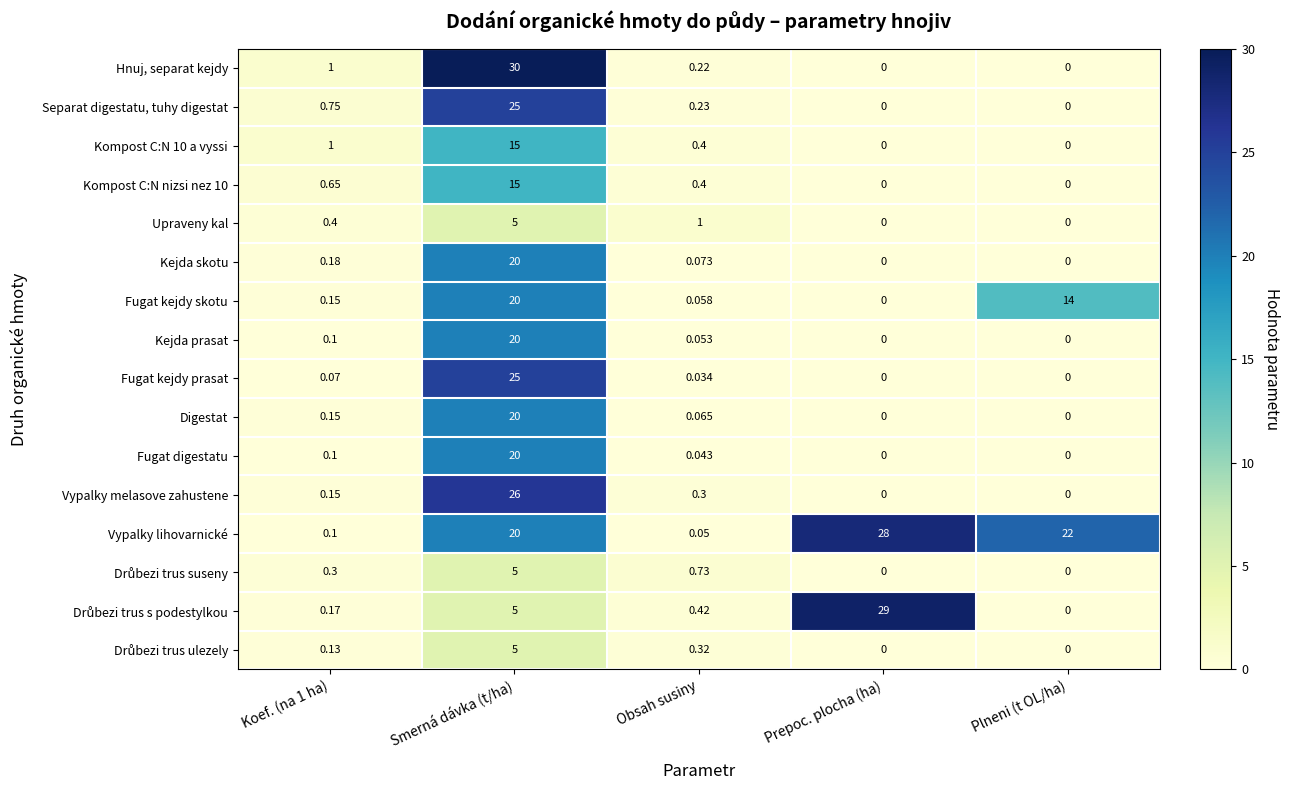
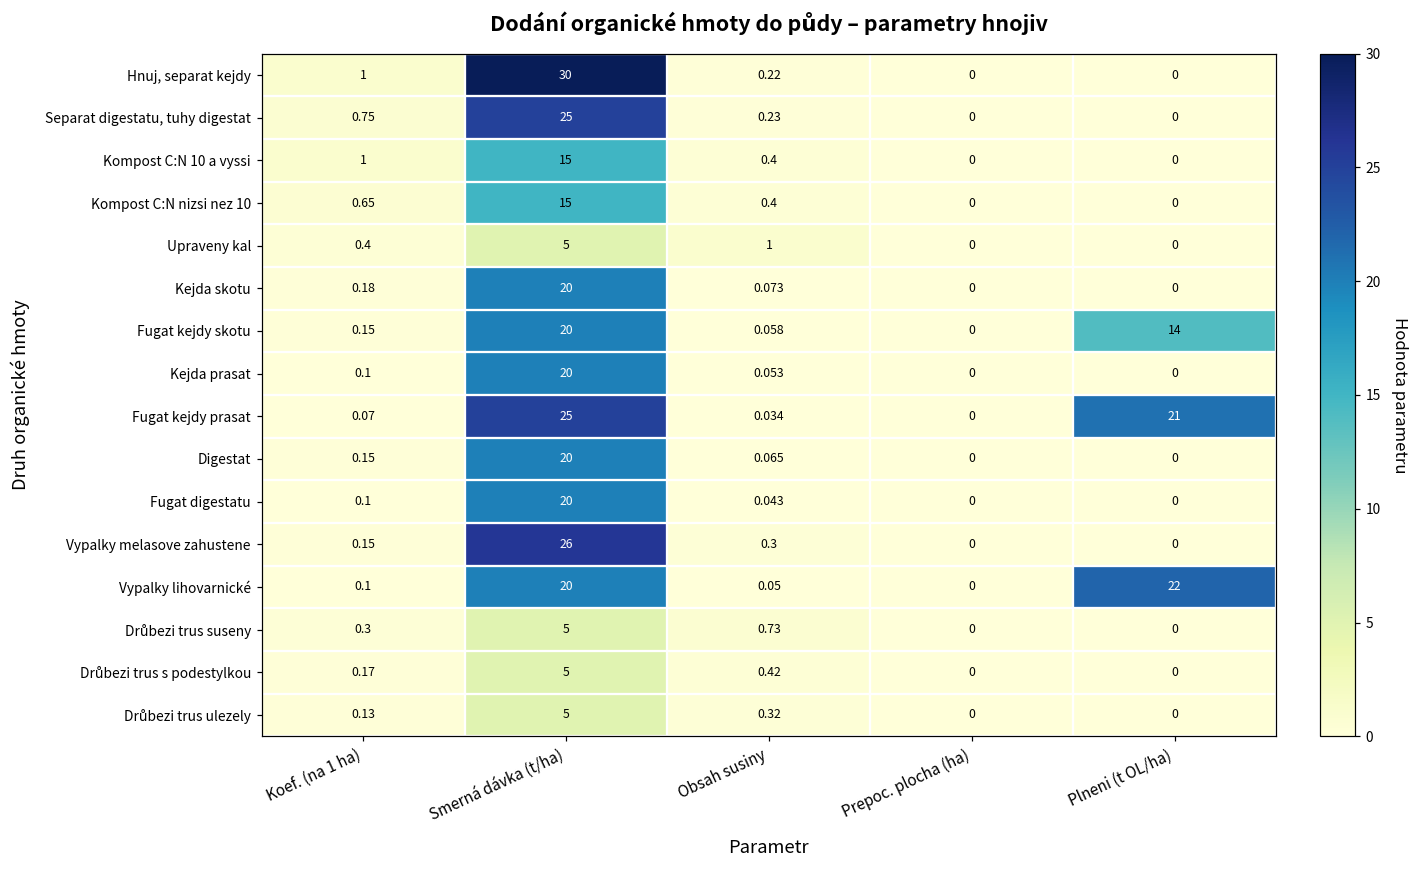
  {
    "Hnuj, separat kejdy": {
      "Koef. (na 1 ha)": 1,
      "Smerná dávka (t/ha)": 30,
      "Obsah susiny": 0.22,
      "Prepoc. plocha (ha)": 0,
      "Plneni (t OL/ha)": 0
    },
    "Separat digestatu, tuhy digestat": {
      "Koef. (na 1 ha)": 0.75,
      "Smerná dávka (t/ha)": 25,
      "Obsah susiny": 0.23,
      "Prepoc. plocha (ha)": 0,
      "Plneni (t OL/ha)": 0
    },
    "Kompost C:N 10 a vyssi": {
      "Koef. (na 1 ha)": 1,
      "Smerná dávka (t/ha)": 15,
      "Obsah susiny": 0.4,
      "Prepoc. plocha (ha)": 0,
      "Plneni (t OL/ha)": 0
    },
    "Kompost C:N nizsi nez 10": {
      "Koef. (na 1 ha)": 0.65,
      "Smerná dávka (t/ha)": 15,
      "Obsah susiny": 0.4,
      "Prepoc. plocha (ha)": 0,
      "Plneni (t OL/ha)": 0
    },
    "Upraveny kal": {
      "Koef. (na 1 ha)": 0.4,
      "Smerná dávka (t/ha)": 5,
      "Obsah susiny": 1,
      "Prepoc. plocha (ha)": 0,
      "Plneni (t OL/ha)": 0
    },
    "Kejda skotu": {
      "Koef. (na 1 ha)": 0.18,
      "Smerná dávka (t/ha)": 20,
      "Obsah susiny": 0.073,
      "Prepoc. plocha (ha)": 0,
      "Plneni (t OL/ha)": 0
    },
    "Fugat kejdy skotu": {
      "Koef. (na 1 ha)": 0.15,
      "Smerná dávka (t/ha)": 20,
      "Obsah susiny": 0.058,
      "Prepoc. plocha (ha)": 0,
      "Plneni (t OL/ha)": 14
    },
    "Kejda prasat": {
      "Koef. (na 1 ha)": 0.1,
      "Smerná dávka (t/ha)": 20,
      "Obsah susiny": 0.053,
      "Prepoc. plocha (ha)": 0,
      "Plneni (t OL/ha)": 0
    },
    "Fugat kejdy prasat": {
      "Koef. (na 1 ha)": 0.07,
      "Smerná dávka (t/ha)": 25,
      "Obsah susiny": 0.034,
      "Prepoc. plocha (ha)": 0,
-     "Plneni (t OL/ha)": 0
+     "Plneni (t OL/ha)": 21
    },
    "Digestat": {
      "Koef. (na 1 ha)": 0.15,
      "Smerná dávka (t/ha)": 20,
      "Obsah susiny": 0.065,
      "Prepoc. plocha (ha)": 0,
      "Plneni (t OL/ha)": 0
    },
    "Fugat digestatu": {
      "Koef. (na 1 ha)": 0.1,
      "Smerná dávka (t/ha)": 20,
      "Obsah susiny": 0.043,
      "Prepoc. plocha (ha)": 0,
      "Plneni (t OL/ha)": 0
    },
    "Vypalky melasove zahustene": {
      "Koef. (na 1 ha)": 0.15,
      "Smerná dávka (t/ha)": 26,
      "Obsah susiny": 0.3,
      "Prepoc. plocha (ha)": 0,
      "Plneni (t OL/ha)": 0
    },
    "Vypalky lihovarnické": {
      "Koef. (na 1 ha)": 0.1,
      "Smerná dávka (t/ha)": 20,
      "Obsah susiny": 0.05,
-     "Prepoc. plocha (ha)": 28,
+     "Prepoc. plocha (ha)": 0,
      "Plneni (t OL/ha)": 22
    },
    "Drůbezi trus suseny": {
      "Koef. (na 1 ha)": 0.3,
      "Smerná dávka (t/ha)": 5,
      "Obsah susiny": 0.73,
      "Prepoc. plocha (ha)": 0,
      "Plneni (t OL/ha)": 0
    },
    "Drůbezi trus s podestylkou": {
      "Koef. (na 1 ha)": 0.17,
      "Smerná dávka (t/ha)": 5,
      "Obsah susiny": 0.42,
-     "Prepoc. plocha (ha)": 29,
+     "Prepoc. plocha (ha)": 0,
      "Plneni (t OL/ha)": 0
    },
    "Drůbezi trus ulezely": {
      "Koef. (na 1 ha)": 0.13,
      "Smerná dávka (t/ha)": 5,
      "Obsah susiny": 0.32,
      "Prepoc. plocha (ha)": 0,
      "Plneni (t OL/ha)": 0
    }
  }
